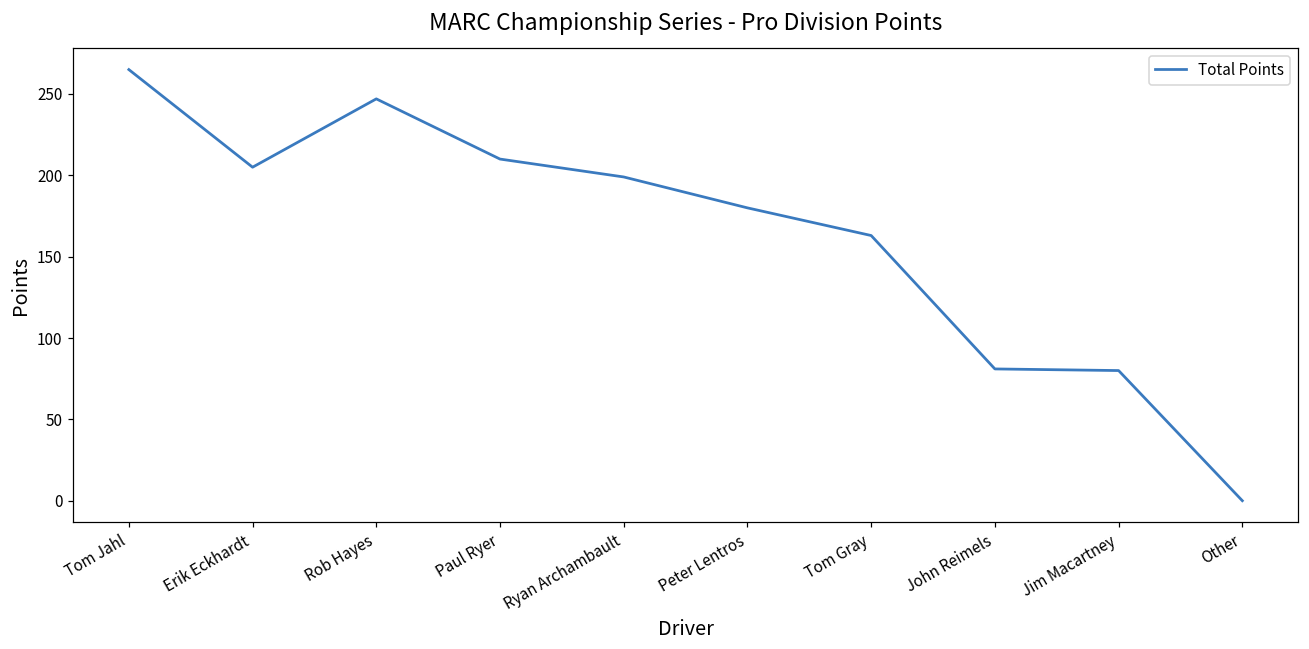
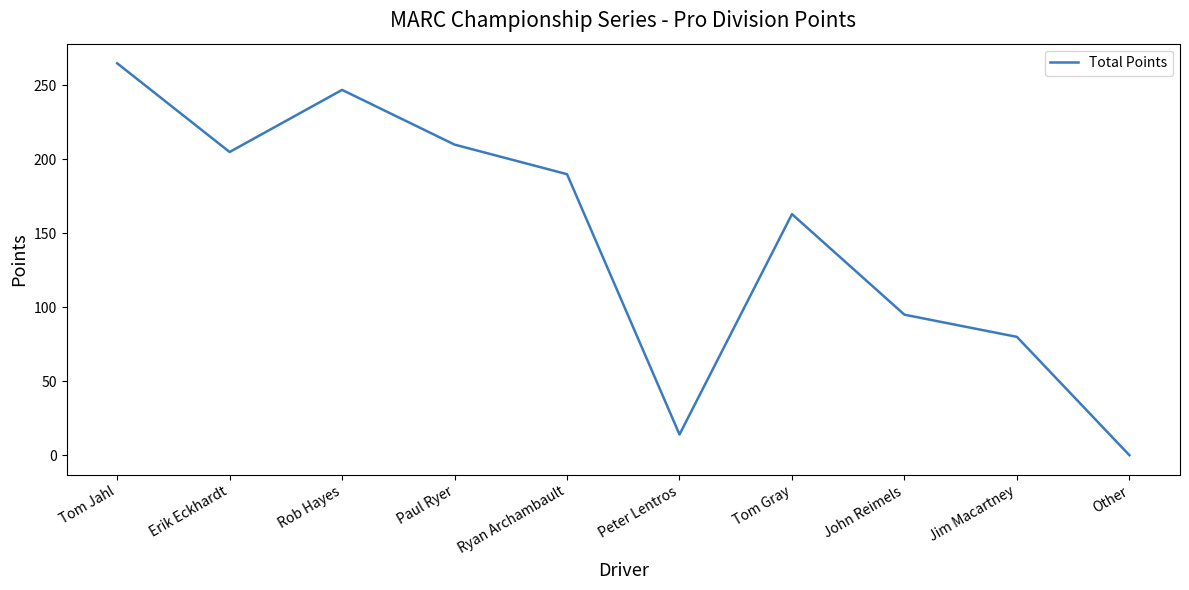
  {
    "Tom Jahl": 265,
    "Erik Eckhardt": 205,
    "Rob Hayes": 247,
    "Paul Ryer": 210,
-   "Ryan Archambault": 199,
-   "Peter Lentros": 180,
+   "Ryan Archambault": 190,
+   "Peter Lentros": 14,
    "Tom Gray": 163,
-   "John Reimels": 81,
+   "John Reimels": 95,
    "Jim Macartney": 80,
    "Other": 0
  }
